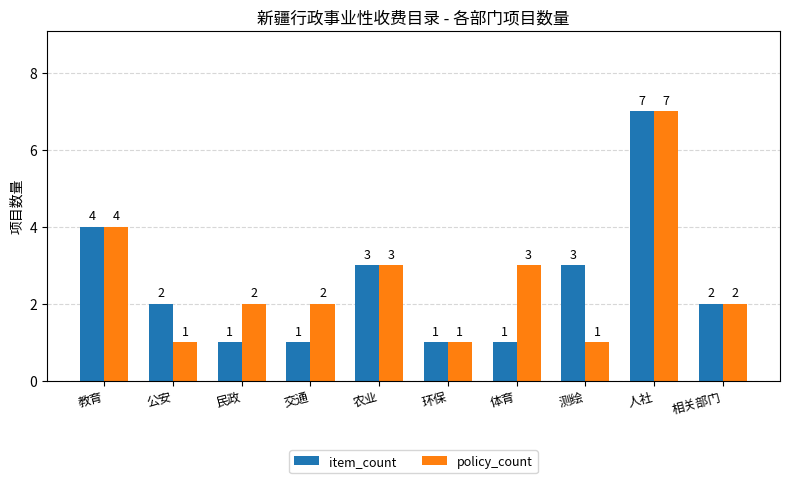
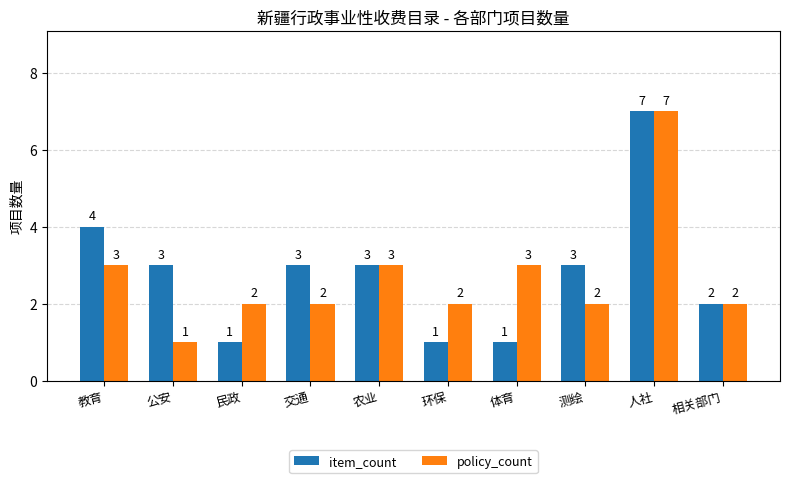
  {
    "item_count": {
      "教育": 4,
-     "公安": 2,
+     "公安": 3,
      "民政": 1,
-     "交通": 1,
+     "交通": 3,
      "农业": 3,
      "环保": 1,
      "体育": 1,
      "测绘": 3,
      "人社": 7,
      "相关部门": 2
    },
    "policy_count": {
-     "教育": 4,
+     "教育": 3,
      "公安": 1,
      "民政": 2,
      "交通": 2,
      "农业": 3,
-     "环保": 1,
+     "环保": 2,
      "体育": 3,
-     "测绘": 1,
+     "测绘": 2,
      "人社": 7,
      "相关部门": 2
    }
  }
